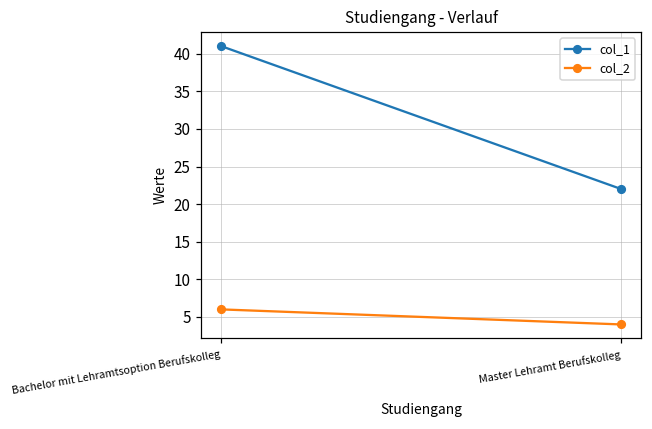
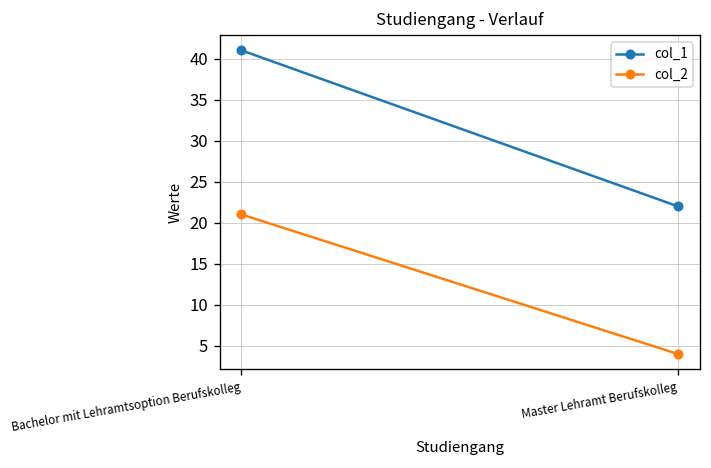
  {
    "col_1": {
      "Bachelor mit Lehramtsoption Berufskolleg": 41,
      "Master Lehramt Berufskolleg": 22
    },
    "col_2": {
-     "Bachelor mit Lehramtsoption Berufskolleg": 6,
+     "Bachelor mit Lehramtsoption Berufskolleg": 21,
      "Master Lehramt Berufskolleg": 4
    }
  }
